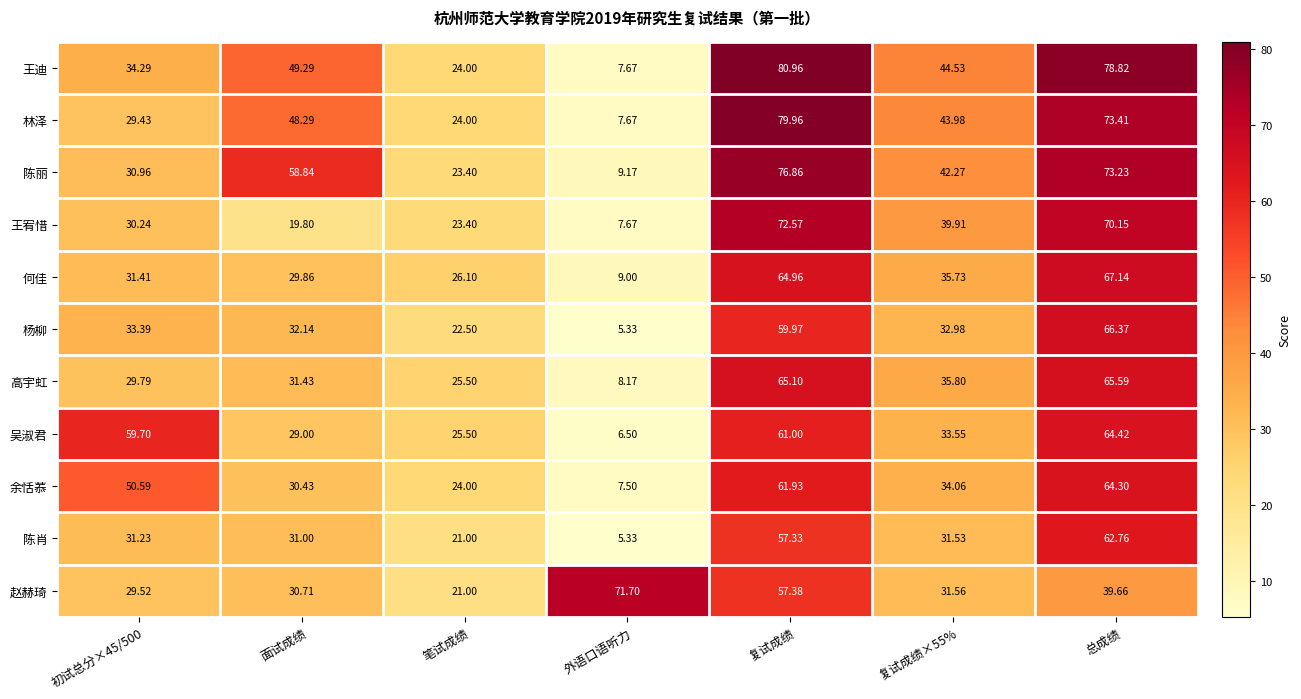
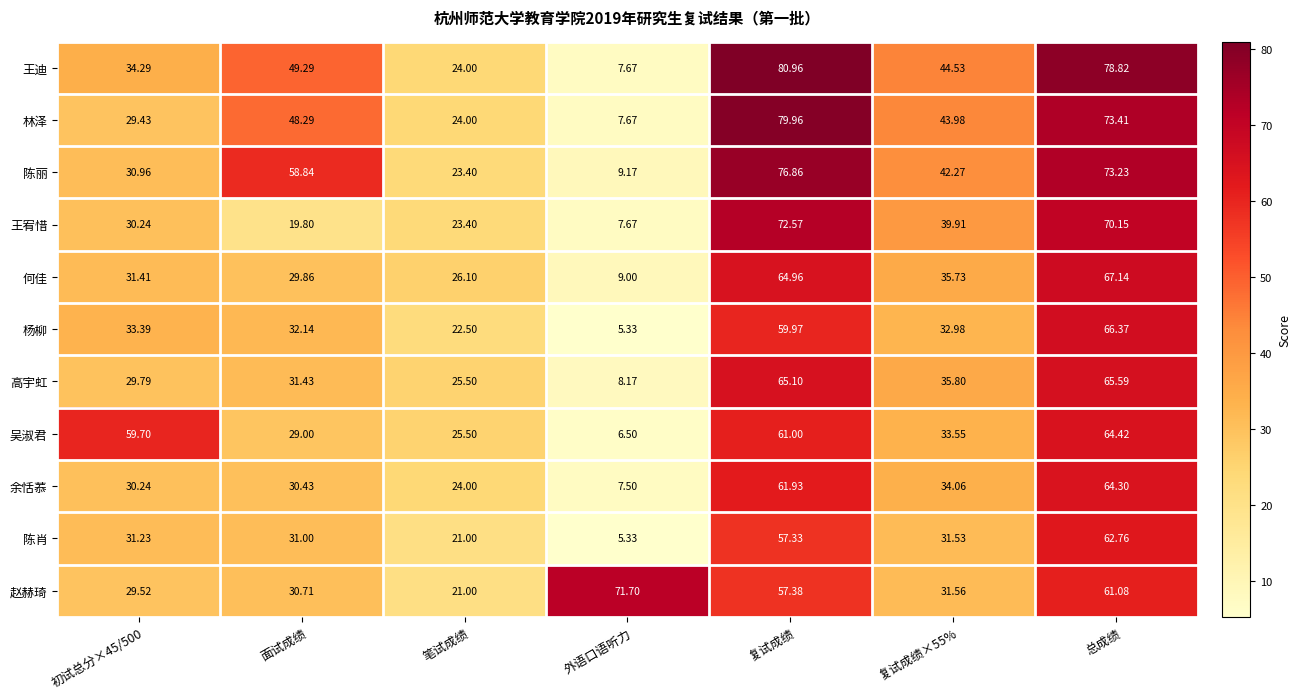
  {
    "王迪": {
      "初试总分×45/500": 34.29,
      "面试成绩": 49.29,
      "笔试成绩": 24.00,
      "外语口语听力": 7.67,
      "复试成绩": 80.96,
      "复试成绩×55%": 44.53,
      "总成绩": 78.82
    },
    "林泽": {
      "初试总分×45/500": 29.43,
      "面试成绩": 48.29,
      "笔试成绩": 24.00,
      "外语口语听力": 7.67,
      "复试成绩": 79.96,
      "复试成绩×55%": 43.98,
      "总成绩": 73.41
    },
    "陈丽": {
      "初试总分×45/500": 30.96,
      "面试成绩": 58.84,
      "笔试成绩": 23.40,
      "外语口语听力": 9.17,
      "复试成绩": 76.86,
      "复试成绩×55%": 42.27,
      "总成绩": 73.23
    },
    "王宥惜": {
      "初试总分×45/500": 30.24,
      "面试成绩": 19.80,
      "笔试成绩": 23.40,
      "外语口语听力": 7.67,
      "复试成绩": 72.57,
      "复试成绩×55%": 39.91,
      "总成绩": 70.15
    },
    "何佳": {
      "初试总分×45/500": 31.41,
      "面试成绩": 29.86,
      "笔试成绩": 26.10,
      "外语口语听力": 9.00,
      "复试成绩": 64.96,
      "复试成绩×55%": 35.73,
      "总成绩": 67.14
    },
    "杨柳": {
      "初试总分×45/500": 33.39,
      "面试成绩": 32.14,
      "笔试成绩": 22.50,
      "外语口语听力": 5.33,
      "复试成绩": 59.97,
      "复试成绩×55%": 32.98,
      "总成绩": 66.37
    },
    "高宇虹": {
      "初试总分×45/500": 29.79,
      "面试成绩": 31.43,
      "笔试成绩": 25.50,
      "外语口语听力": 8.17,
      "复试成绩": 65.10,
      "复试成绩×55%": 35.80,
      "总成绩": 65.59
    },
    "吴淑君": {
      "初试总分×45/500": 59.70,
      "面试成绩": 29.00,
      "笔试成绩": 25.50,
      "外语口语听力": 6.50,
      "复试成绩": 61.00,
      "复试成绩×55%": 33.55,
      "总成绩": 64.42
    },
    "余恬菾": {
-     "初试总分×45/500": 50.59,
+     "初试总分×45/500": 30.24,
      "面试成绩": 30.43,
      "笔试成绩": 24.00,
      "外语口语听力": 7.50,
      "复试成绩": 61.93,
      "复试成绩×55%": 34.06,
      "总成绩": 64.30
    },
    "陈肖": {
      "初试总分×45/500": 31.23,
      "面试成绩": 31.00,
      "笔试成绩": 21.00,
      "外语口语听力": 5.33,
      "复试成绩": 57.33,
      "复试成绩×55%": 31.53,
      "总成绩": 62.76
    },
    "赵赫琦": {
      "初试总分×45/500": 29.52,
      "面试成绩": 30.71,
      "笔试成绩": 21.00,
      "外语口语听力": 71.70,
      "复试成绩": 57.38,
      "复试成绩×55%": 31.56,
-     "总成绩": 39.66
+     "总成绩": 61.08
    }
  }
